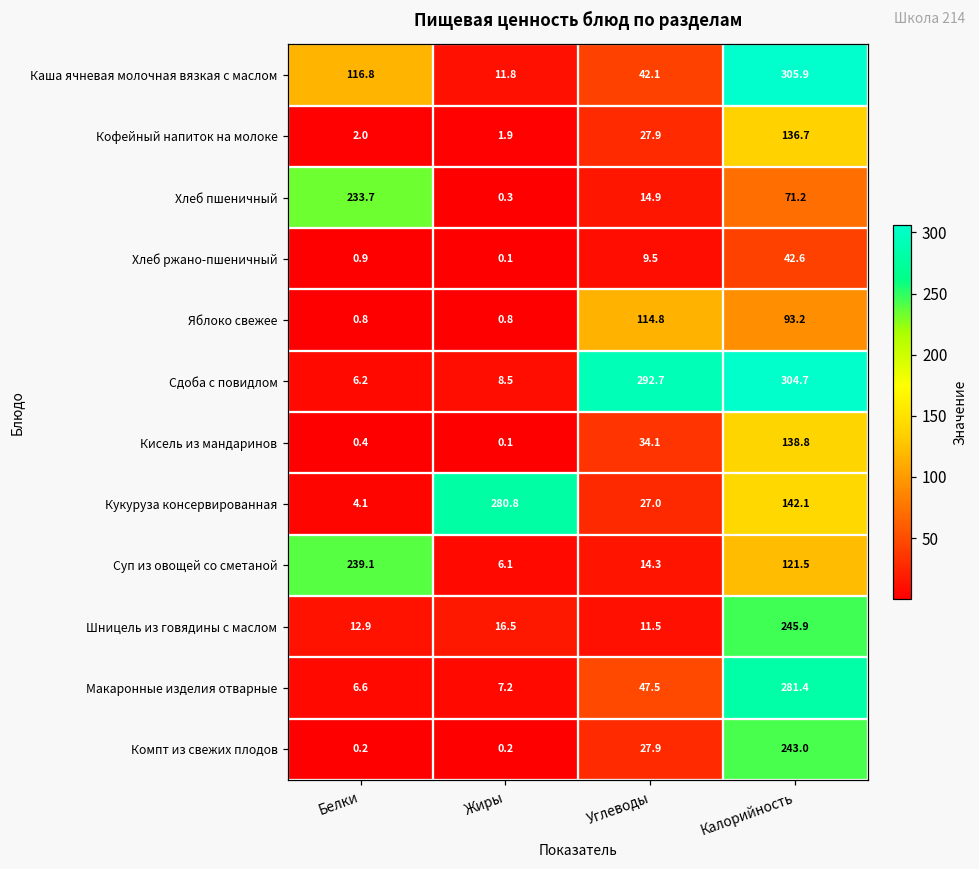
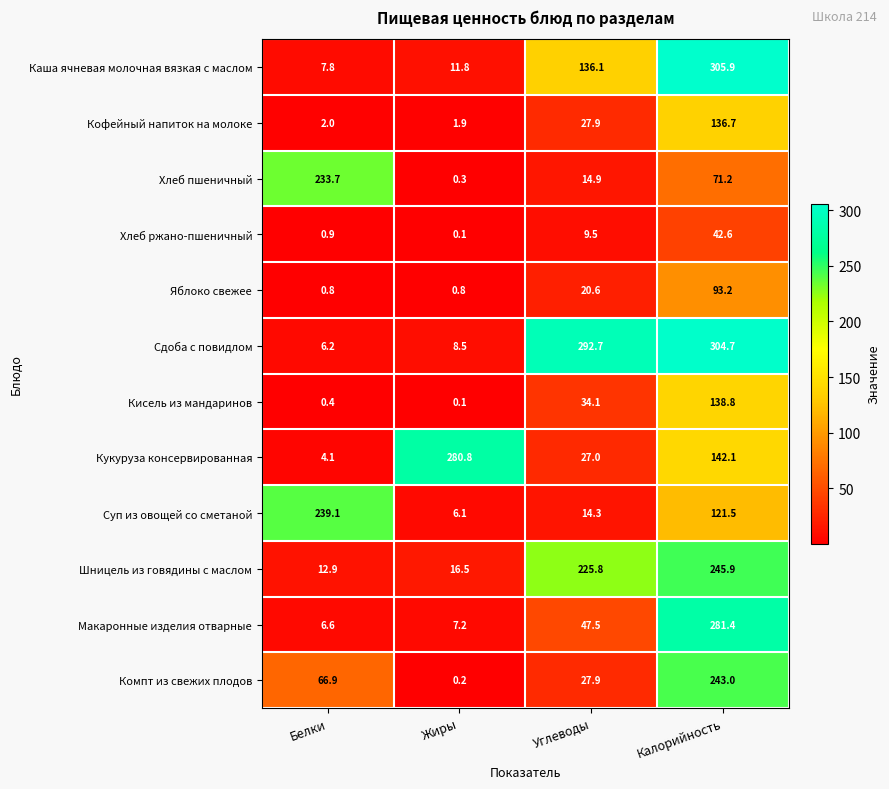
  {
    "Каша ячневая молочная вязкая с маслом": {
-     "Белки": 116.8,
+     "Белки": 7.8,
      "Жиры": 11.8,
-     "Углеводы": 42.1,
+     "Углеводы": 136.1,
      "Калорийность": 305.9
    },
    "Кофейный напиток на молоке": {
      "Белки": 2.0,
      "Жиры": 1.9,
      "Углеводы": 27.9,
      "Калорийность": 136.7
    },
    "Хлеб пшеничный": {
      "Белки": 233.7,
      "Жиры": 0.3,
      "Углеводы": 14.9,
      "Калорийность": 71.2
    },
    "Хлеб ржано-пшеничный": {
      "Белки": 0.9,
      "Жиры": 0.1,
      "Углеводы": 9.5,
      "Калорийность": 42.6
    },
    "Яблоко свежее": {
      "Белки": 0.8,
      "Жиры": 0.8,
-     "Углеводы": 114.8,
+     "Углеводы": 20.6,
      "Калорийность": 93.2
    },
    "Сдоба с повидлом": {
      "Белки": 6.2,
      "Жиры": 8.5,
      "Углеводы": 292.7,
      "Калорийность": 304.7
    },
    "Кисель из мандаринов": {
      "Белки": 0.4,
      "Жиры": 0.1,
      "Углеводы": 34.1,
      "Калорийность": 138.8
    },
    "Кукуруза консервированная": {
      "Белки": 4.1,
      "Жиры": 280.8,
      "Углеводы": 27.0,
      "Калорийность": 142.1
    },
    "Суп из овощей со сметаной": {
      "Белки": 239.1,
      "Жиры": 6.1,
      "Углеводы": 14.3,
      "Калорийность": 121.5
    },
    "Шницель из говядины с маслом": {
      "Белки": 12.9,
      "Жиры": 16.5,
-     "Углеводы": 11.5,
+     "Углеводы": 225.8,
      "Калорийность": 245.9
    },
    "Макаронные изделия отварные": {
      "Белки": 6.6,
      "Жиры": 7.2,
      "Углеводы": 47.5,
      "Калорийность": 281.4
    },
    "Компт из свежих плодов": {
-     "Белки": 0.2,
+     "Белки": 66.9,
      "Жиры": 0.2,
      "Углеводы": 27.9,
      "Калорийность": 243.0
    }
  }
